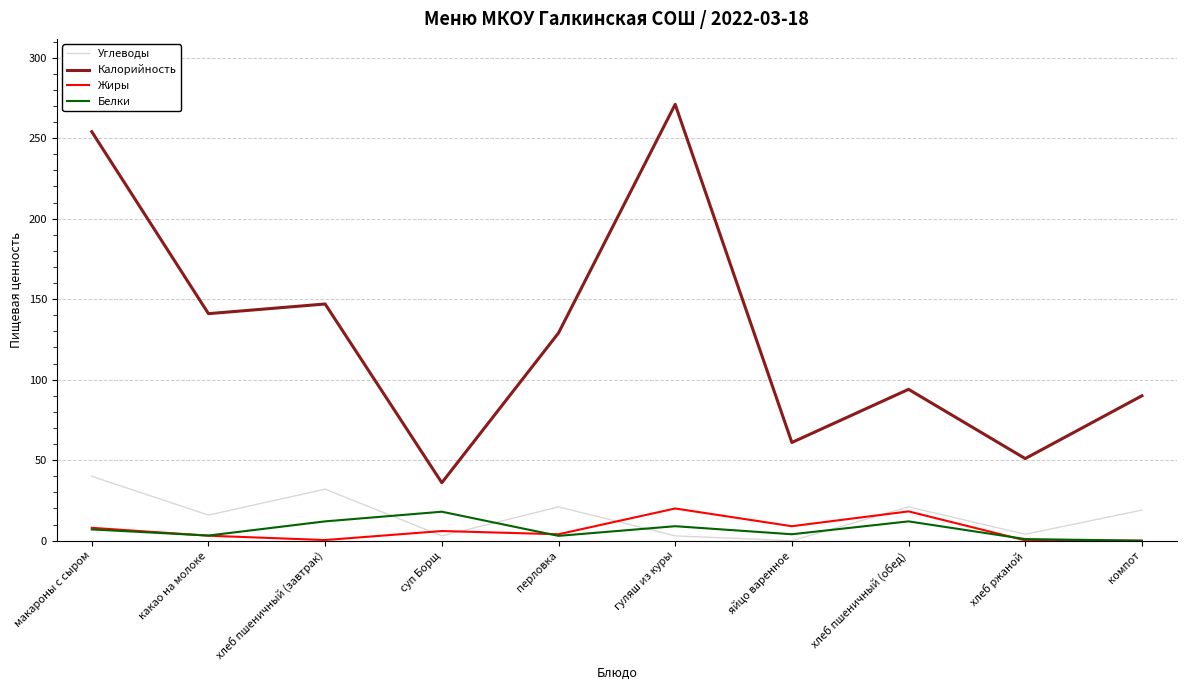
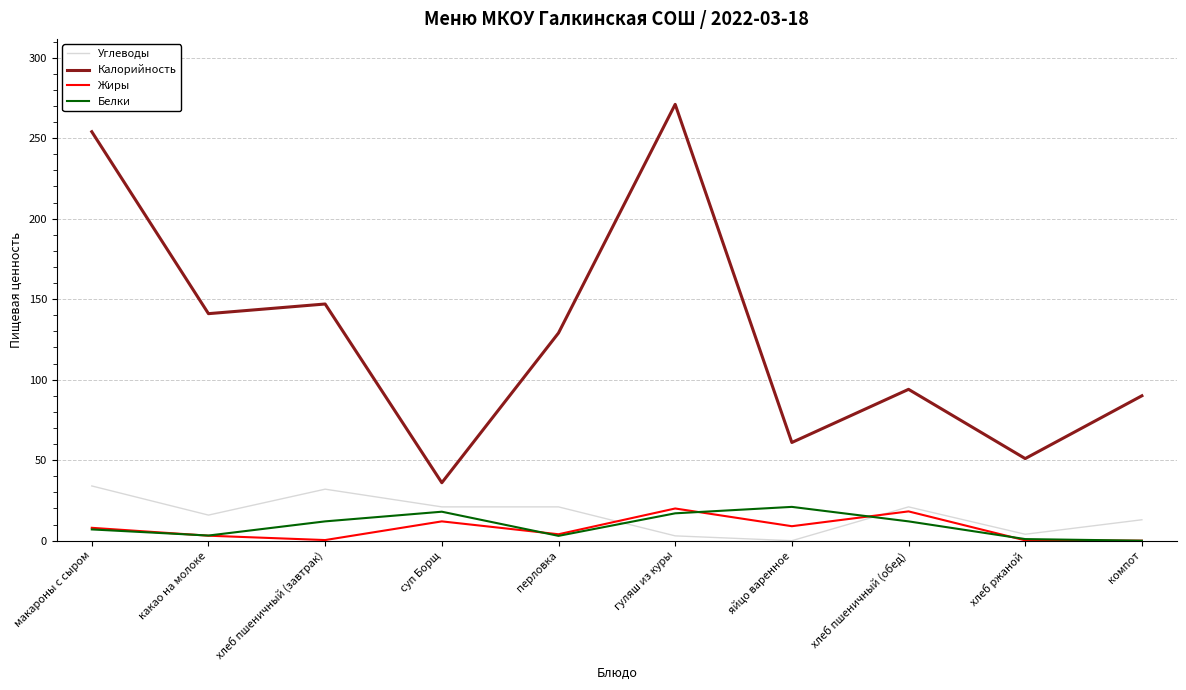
  {
    "Углеводы": {
-     "макароны с сыром": 40,
+     "макароны с сыром": 34,
      "какао на молоке": 16,
      "хлеб пшеничный (завтрак)": 32,
-     "суп Борщ": 3,
+     "суп Борщ": 21,
      "перловка": 21,
      "гуляш из куры": 3,
      "яйцо варенное": 0,
      "хлеб пшеничный (обед)": 21,
      "хлеб ржаной": 4,
-     "компот": 19
+     "компот": 13
    },
    "Калорийность": {
      "макароны с сыром": 254,
      "какао на молоке": 141,
      "хлеб пшеничный (завтрак)": 147,
      "суп Борщ": 36,
      "перловка": 129,
      "гуляш из куры": 271,
      "яйцо варенное": 61,
      "хлеб пшеничный (обед)": 94,
      "хлеб ржаной": 51,
      "компот": 90
    },
    "Жиры": {
      "хлеб пшеничный (завтрак)": 0,
-     "суп Борщ": 6,
+     "суп Борщ": 12,
      "гуляш из куры": 20,
      "яйцо варенное": 9,
      "хлеб пшеничный (обед)": 18
    },
    "Белки": {
      "хлеб пшеничный (завтрак)": 12,
      "суп Борщ": 18,
-     "гуляш из куры": 9,
-     "яйцо варенное": 4,
+     "гуляш из куры": 17,
+     "яйцо варенное": 21,
      "хлеб пшеничный (обед)": 12
    }
  }
